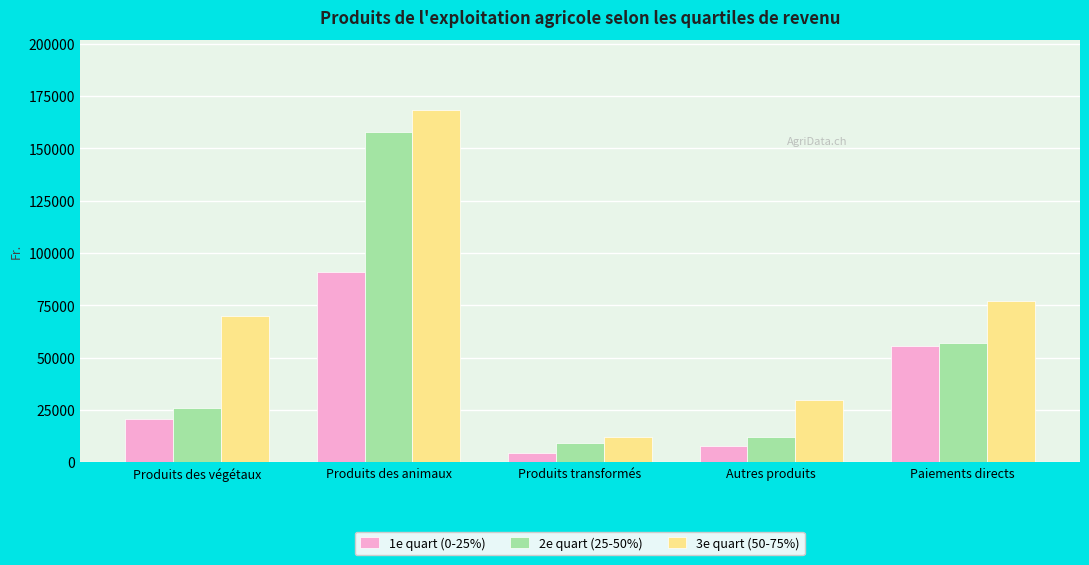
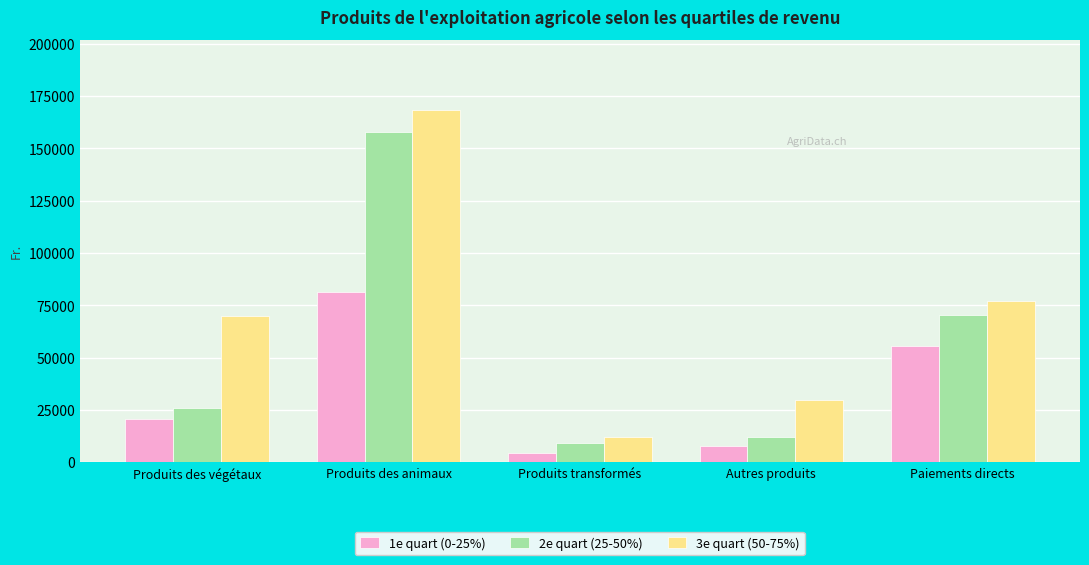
  {
    "1e quart (0-25%)": {
      "Produits des végétaux": 21000,
-     "Produits des animaux": 91000,
+     "Produits des animaux": 81000,
      "Produits transformés": 4000,
      "Autres produits": 8000,
      "Paiements directs": 56000
    },
    "2e quart (25-50%)": {
      "Produits des végétaux": 26000,
      "Produits des animaux": 158000,
      "Produits transformés": 9000,
      "Autres produits": 12000,
-     "Paiements directs": 57000
+     "Paiements directs": 70000
    },
    "3e quart (50-75%)": {
      "Produits des végétaux": 70000,
      "Produits des animaux": 168000,
      "Produits transformés": 12000,
      "Autres produits": 30000,
      "Paiements directs": 77000
    }
  }
